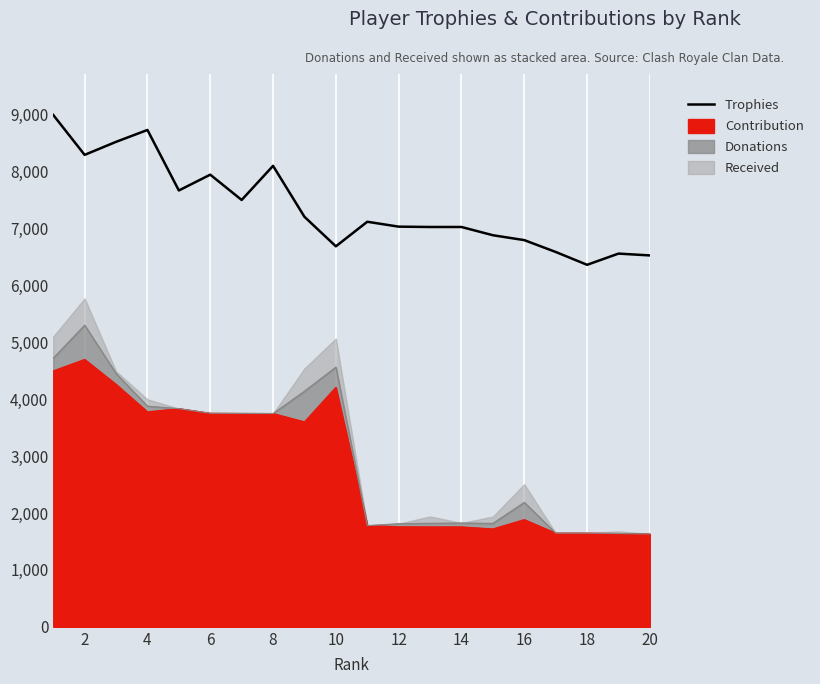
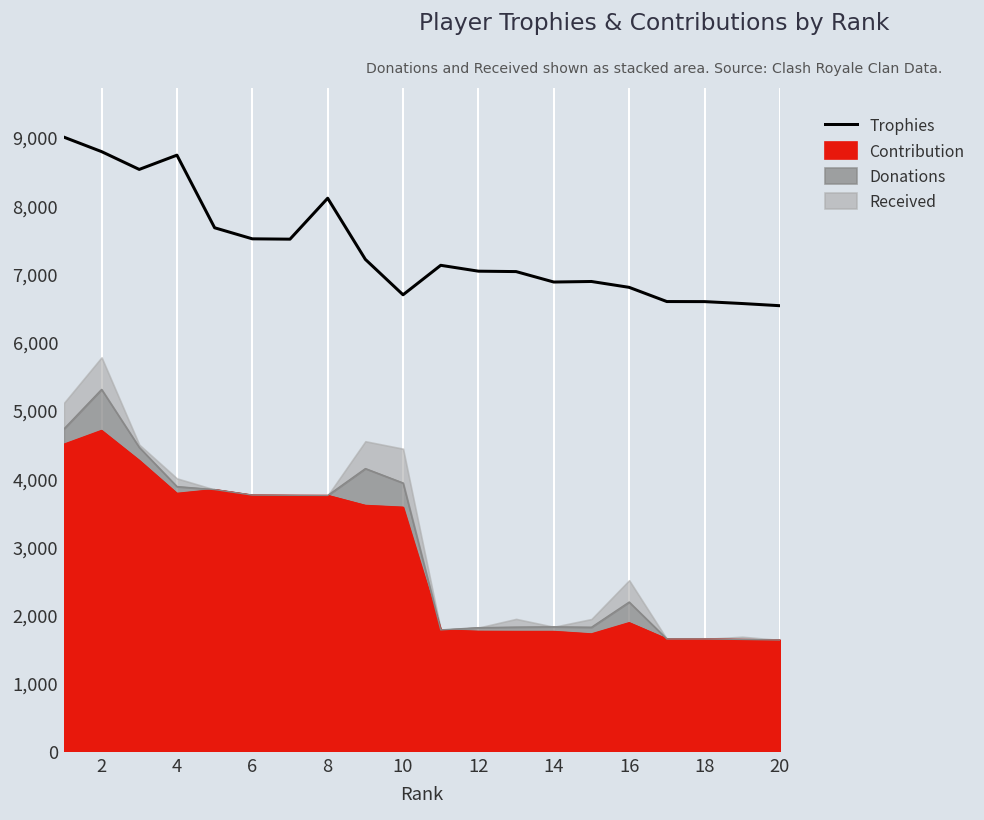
  {
    "Trophies": {
-     "2": "8,300",
+     "2": "8,800",
      "4": "8,700",
-     "6": "8,000",
+     "6": "7,500",
      "8": "8,100",
      "10": "6,700",
      "12": "7,000",
-     "14": "7,000",
+     "14": "6,900",
      "16": "6,800",
-     "18": "6,400",
+     "18": "6,600",
      "20": "6,500"
    },
    "Contribution": {
      "2": "4,700",
      "4": "3,800",
-     "10": "4,200",
+     "10": "3,600",
      "12": "1,800",
      "14": "1,800",
      "16": "1,900"
    }
  }
